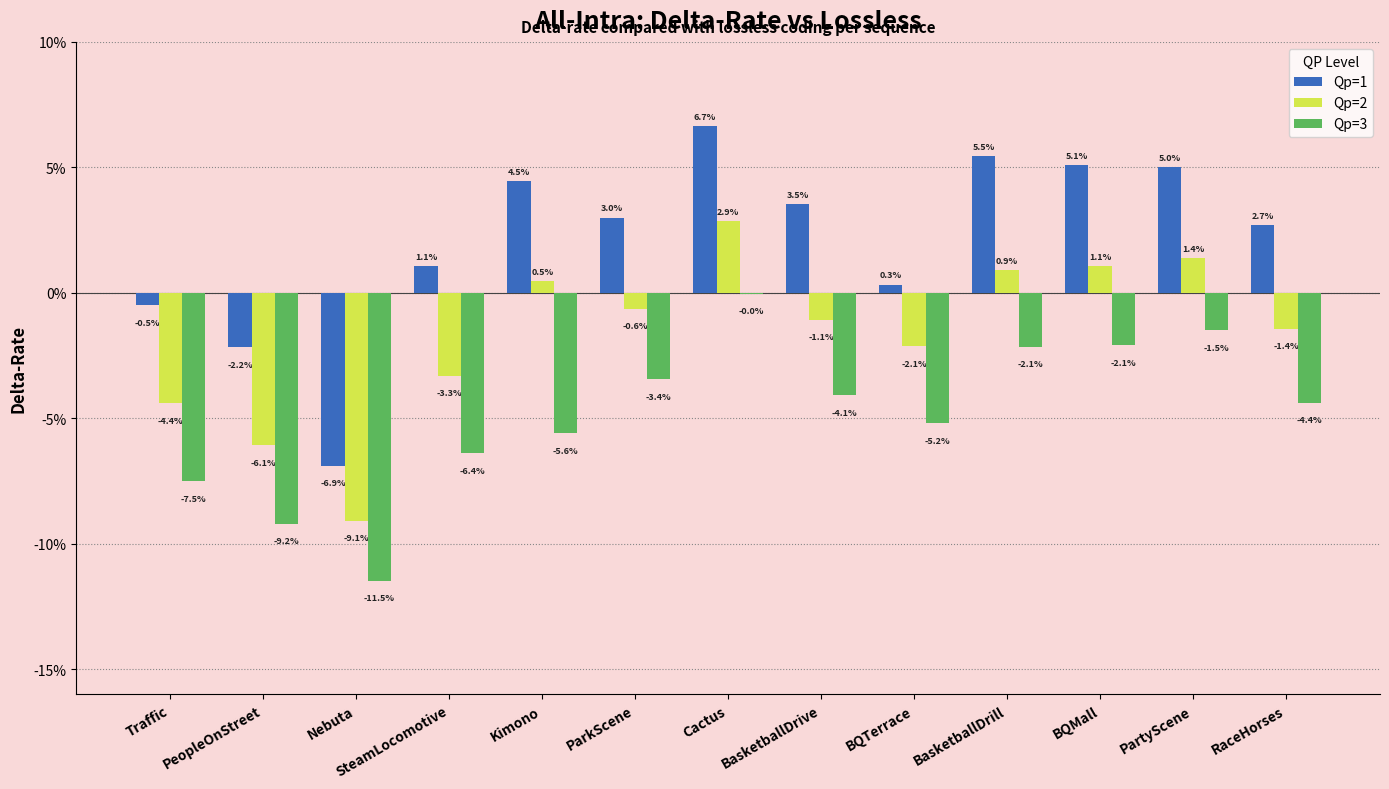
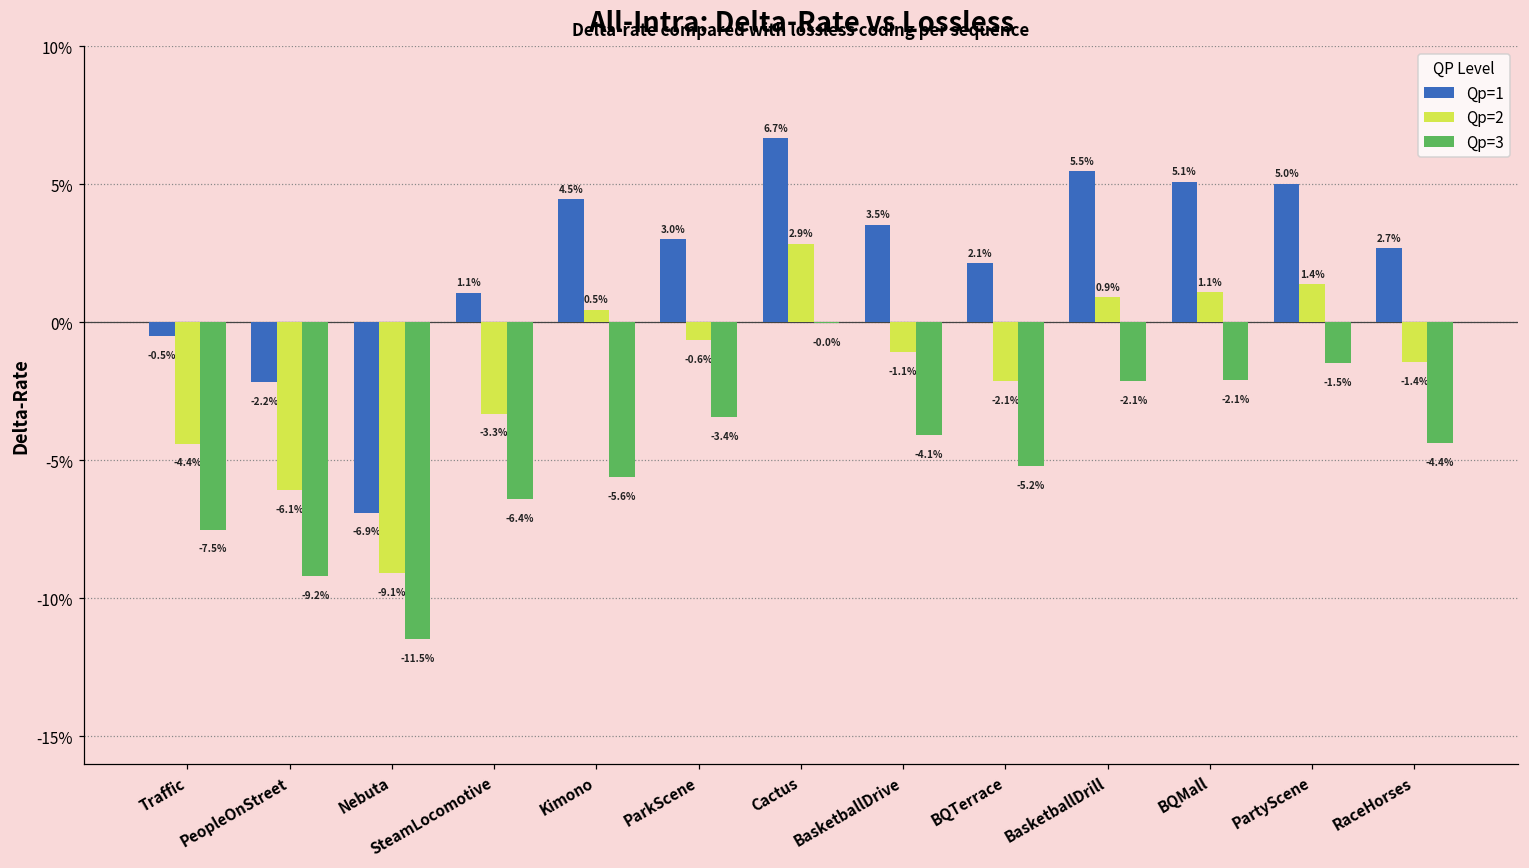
  {
    "Qp=1": {
      "Traffic": "-0.5%",
      "PeopleOnStreet": "-2.2%",
      "Nebuta": "-6.9%",
      "SteamLocomotive": "1.1%",
      "Kimono": "4.5%",
      "ParkScene": "3.0%",
      "Cactus": "6.7%",
      "BasketballDrive": "3.5%",
-     "BQTerrace": "0.3%",
+     "BQTerrace": "2.1%",
      "BasketballDrill": "5.5%",
      "BQMall": "5.1%",
      "PartyScene": "5.0%",
      "RaceHorses": "2.7%"
    },
    "Qp=2": {
      "Traffic": "-4.4%",
      "PeopleOnStreet": "-6.1%",
      "Nebuta": "-9.1%",
      "SteamLocomotive": "-3.3%",
      "Kimono": "0.5%",
      "ParkScene": "-0.6%",
      "Cactus": "2.9%",
      "BasketballDrive": "-1.1%",
      "BQTerrace": "-2.1%",
      "BasketballDrill": "0.9%",
      "BQMall": "1.1%",
      "PartyScene": "1.4%",
      "RaceHorses": "-1.4%"
    },
    "Qp=3": {
      "Traffic": "-7.5%",
      "PeopleOnStreet": "-9.2%",
      "Nebuta": "-11.5%",
      "SteamLocomotive": "-6.4%",
      "Kimono": "-5.6%",
      "ParkScene": "-3.4%",
      "Cactus": "-0.0%",
      "BasketballDrive": "-4.1%",
      "BQTerrace": "-5.2%",
      "BasketballDrill": "-2.1%",
      "BQMall": "-2.1%",
      "PartyScene": "-1.5%",
      "RaceHorses": "-4.4%"
    }
  }
